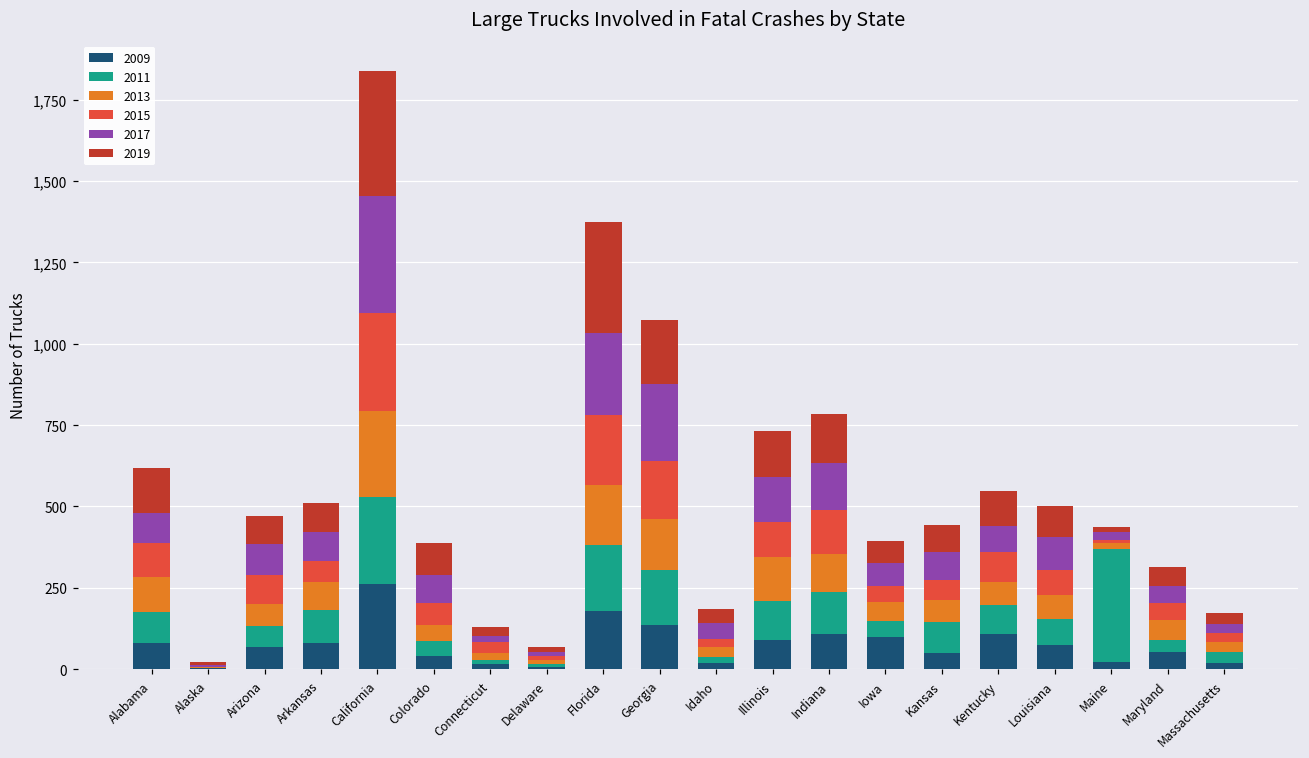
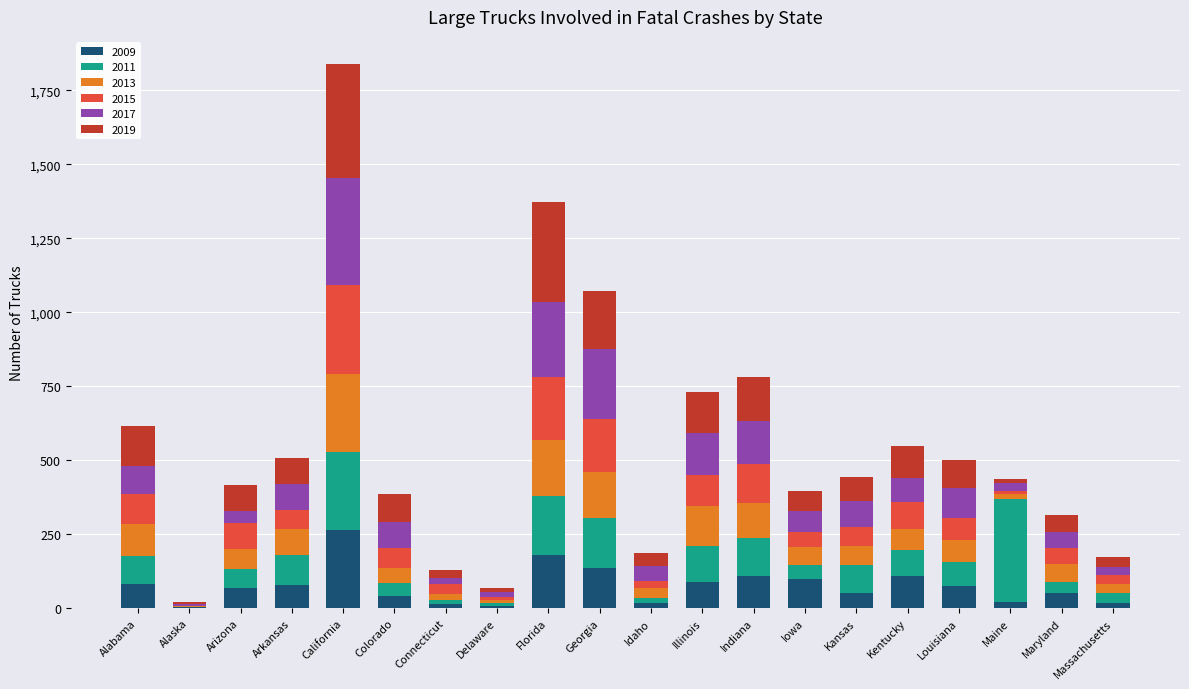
  {
    "2009": {
      "Alabama": 80,
      "Arizona": 70,
      "Arkansas": 80,
      "California": 260,
      "Colorado": 40,
      "Connecticut": 20,
      "Florida": 180,
      "Georgia": 140,
      "Idaho": 20,
      "Illinois": 90,
      "Indiana": 110,
      "Iowa": 100,
      "Kansas": 50,
      "Kentucky": 110,
      "Louisiana": 70,
      "Maine": 20,
      "Maryland": 50,
      "Massachusetts": 20
    },
    "2011": {
      "Alabama": 100,
      "Alaska": 0,
      "Arizona": 70,
      "Arkansas": 100,
      "California": 270,
      "Colorado": 50,
      "Connecticut": 10,
      "Delaware": 10,
      "Florida": 200,
      "Georgia": 170,
      "Idaho": 20,
      "Illinois": 120,
      "Indiana": 130,
      "Iowa": 50,
      "Kansas": 90,
      "Kentucky": 90,
      "Louisiana": 80,
      "Maine": 350,
      "Maryland": 40,
      "Massachusetts": 30
    },
    "2017": {
      "Alabama": 90,
-     "Arizona": 90,
+     "Arizona": 40,
      "Arkansas": 90,
      "California": 360,
      "Colorado": 90,
      "Connecticut": 20,
      "Delaware": 20,
      "Florida": 250,
      "Georgia": 240,
      "Idaho": 50,
      "Illinois": 140,
      "Indiana": 150,
      "Iowa": 70,
      "Kansas": 90,
      "Kentucky": 80,
      "Louisiana": 100,
      "Maine": 30,
      "Maryland": 50,
      "Massachusetts": 30
    }
  }
